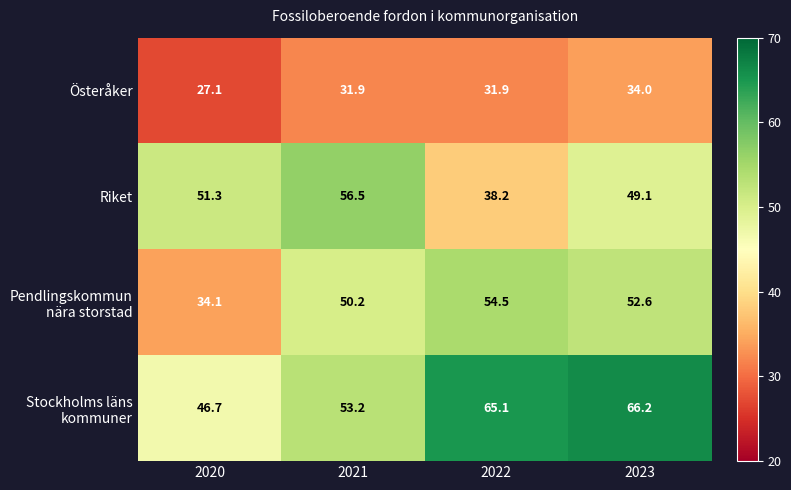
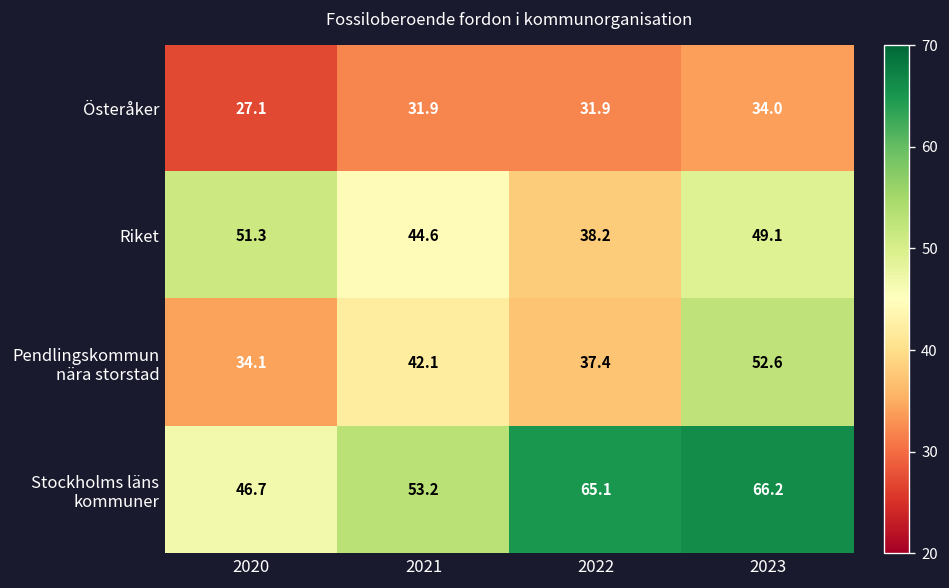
  {
    "Österåker": {
      "2020": 27.1,
      "2021": 31.9,
      "2022": 31.9,
      "2023": 34.0
    },
    "Riket": {
      "2020": 51.3,
-     "2021": 56.5,
+     "2021": 44.6,
      "2022": 38.2,
      "2023": 49.1
    },
    "Pendlingskommun nära storstad": {
      "2020": 34.1,
-     "2021": 50.2,
-     "2022": 54.5,
+     "2021": 42.1,
+     "2022": 37.4,
      "2023": 52.6
    },
    "Stockholms läns kommuner": {
      "2020": 46.7,
      "2021": 53.2,
      "2022": 65.1,
      "2023": 66.2
    }
  }
